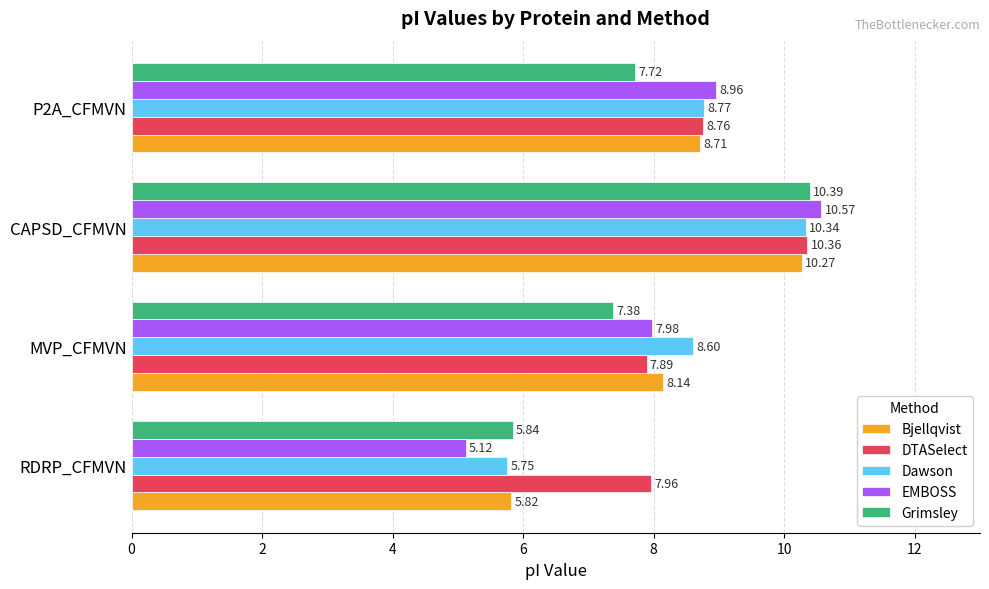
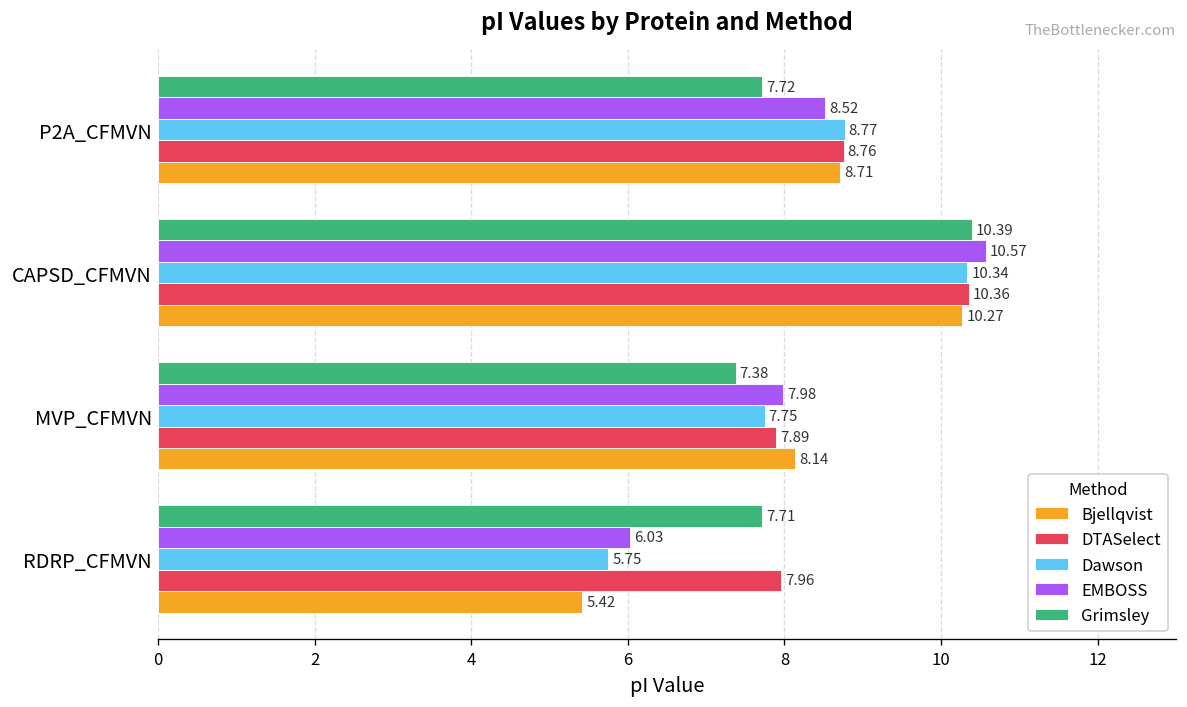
  {
    "Bjellqvist": {
      "P2A_CFMVN": 8.71,
      "CAPSD_CFMVN": 10.27,
      "MVP_CFMVN": 8.14,
-     "RDRP_CFMVN": 5.82
+     "RDRP_CFMVN": 5.42
    },
    "DTASelect": {
      "P2A_CFMVN": 8.76,
      "CAPSD_CFMVN": 10.36,
      "MVP_CFMVN": 7.89,
      "RDRP_CFMVN": 7.96
    },
    "Dawson": {
      "P2A_CFMVN": 8.77,
      "CAPSD_CFMVN": 10.34,
-     "MVP_CFMVN": 8.60,
+     "MVP_CFMVN": 7.75,
      "RDRP_CFMVN": 5.75
    },
    "EMBOSS": {
-     "P2A_CFMVN": 8.96,
+     "P2A_CFMVN": 8.52,
      "CAPSD_CFMVN": 10.57,
      "MVP_CFMVN": 7.98,
-     "RDRP_CFMVN": 5.12
+     "RDRP_CFMVN": 6.03
    },
    "Grimsley": {
      "P2A_CFMVN": 7.72,
      "CAPSD_CFMVN": 10.39,
      "MVP_CFMVN": 7.38,
-     "RDRP_CFMVN": 5.84
+     "RDRP_CFMVN": 7.71
    }
  }
